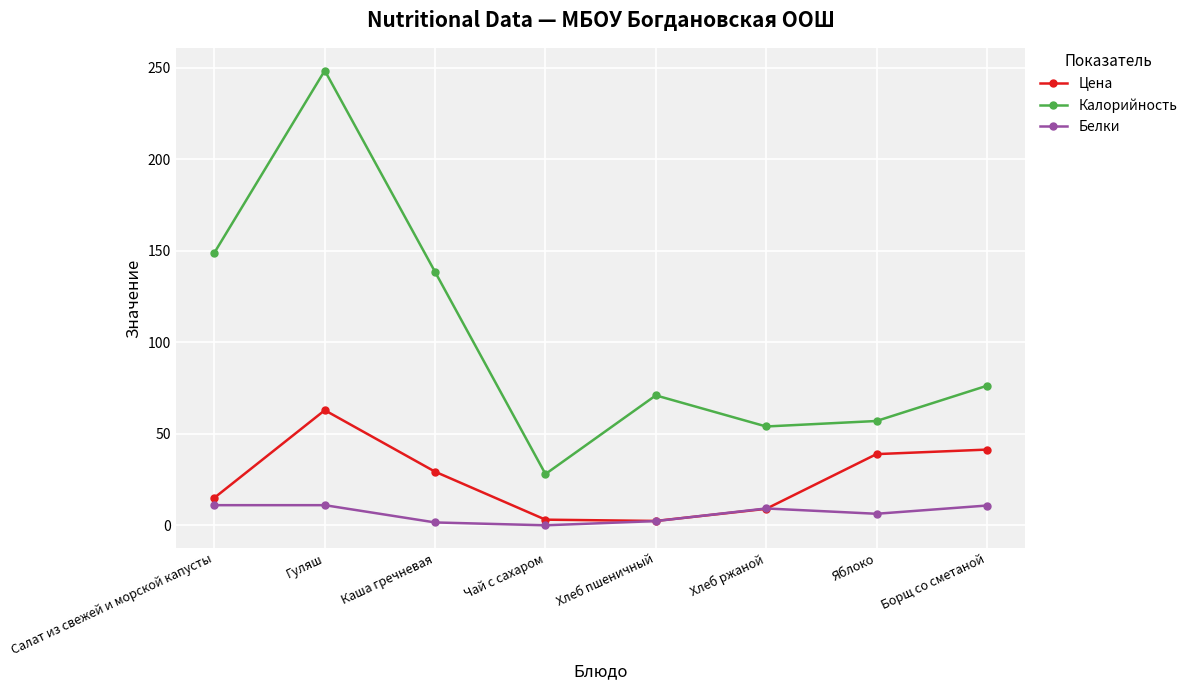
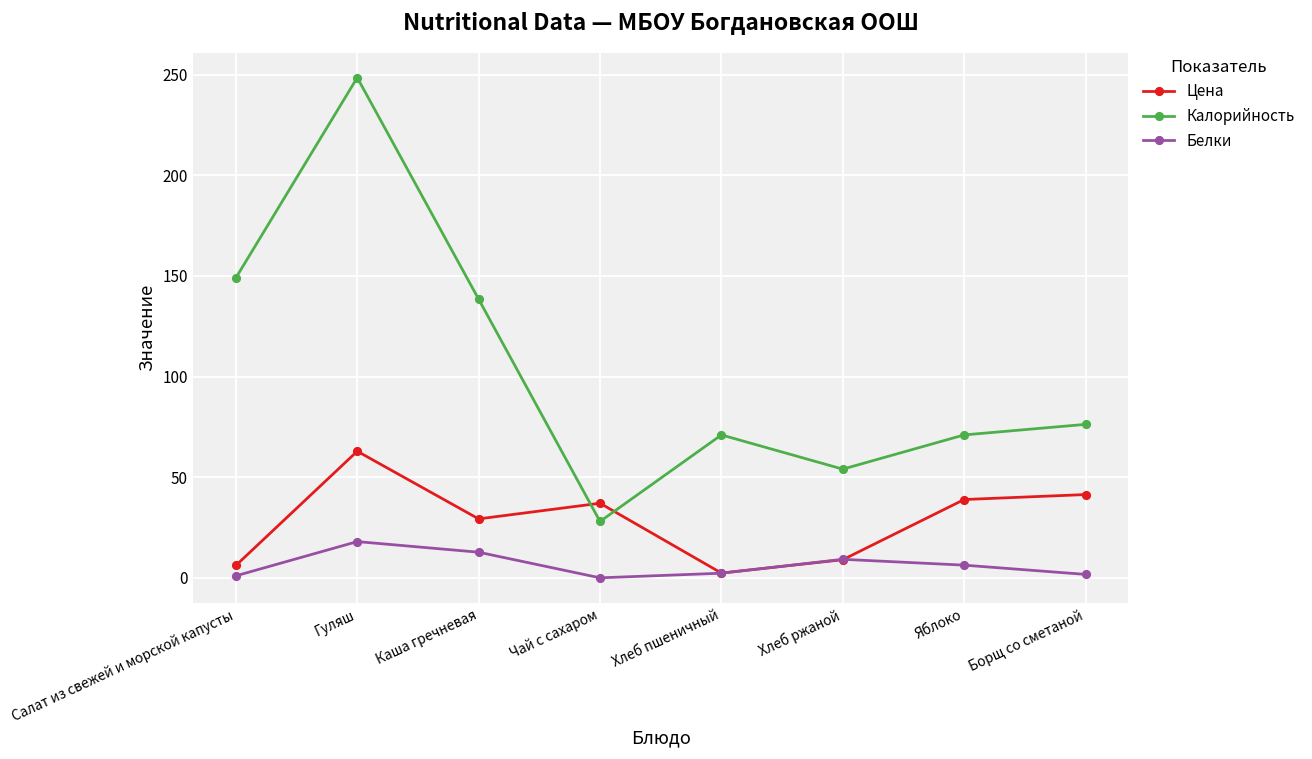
  {
    "Цена": {
-     "Салат из свежей и морской капусты": 15,
+     "Салат из свежей и морской капусты": 6,
      "Гуляш": 63,
      "Каша гречневая": 29,
-     "Чай с сахаром": 3,
+     "Чай с сахаром": 37,
      "Яблоко": 39,
      "Борщ со сметаной": 41
    },
    "Калорийность": {
      "Салат из свежей и морской капусты": 149,
      "Гуляш": 249,
      "Каша гречневая": 138,
      "Чай с сахаром": 28,
      "Хлеб пшеничный": 71,
      "Хлеб ржаной": 54,
-     "Яблоко": 57,
+     "Яблоко": 71,
      "Борщ со сметаной": 76
    },
    "Белки": {
-     "Салат из свежей и морской капусты": 11,
-     "Гуляш": 11,
-     "Каша гречневая": 2,
+     "Салат из свежей и морской капусты": 1,
+     "Гуляш": 18,
+     "Каша гречневая": 13,
      "Чай с сахаром": 0,
      "Яблоко": 6,
-     "Борщ со сметаной": 11
+     "Борщ со сметаной": 2
    }
  }
